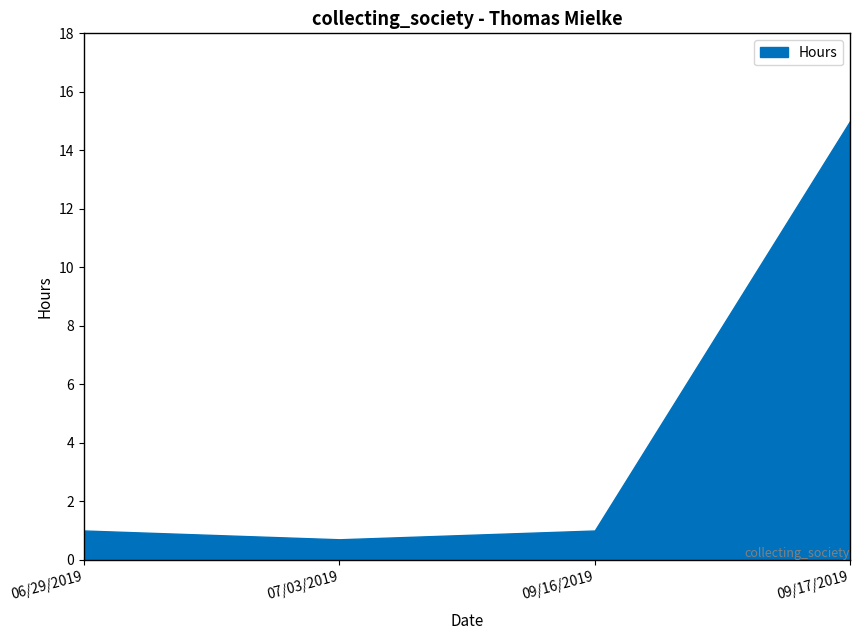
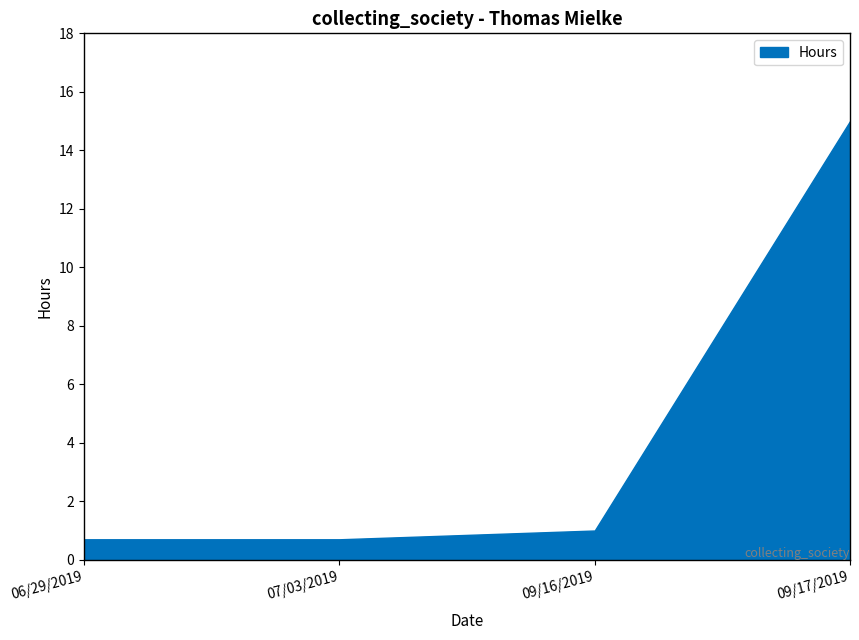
  {
-   "06/29/2019": 1.0,
+   "06/29/2019": 0.7,
    "07/03/2019": 0.7,
    "09/16/2019": 1.0,
    "09/17/2019": 15.0
  }
